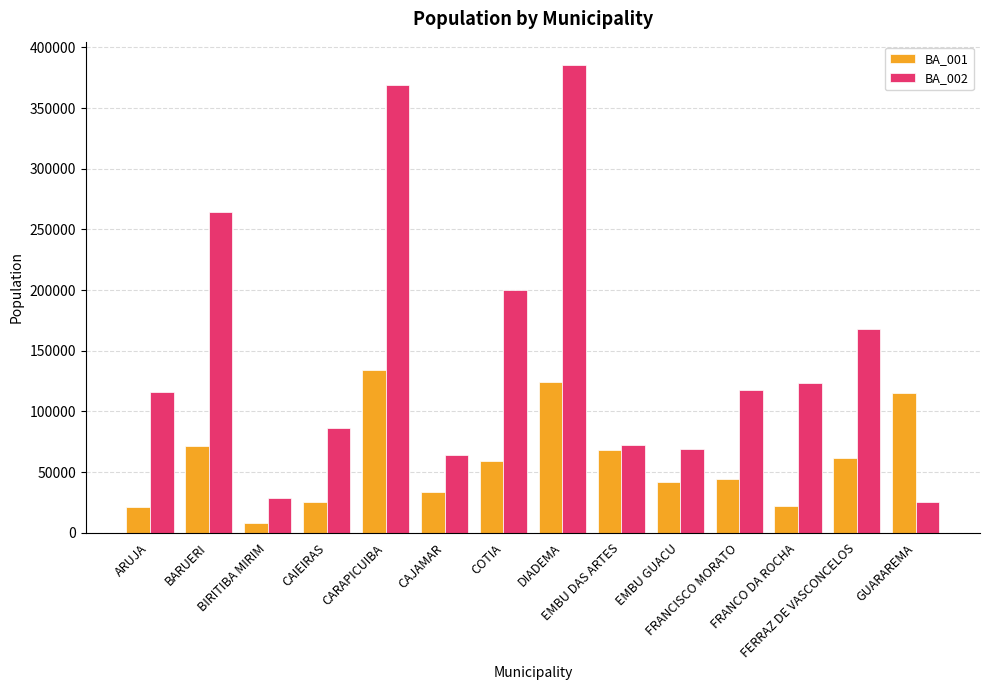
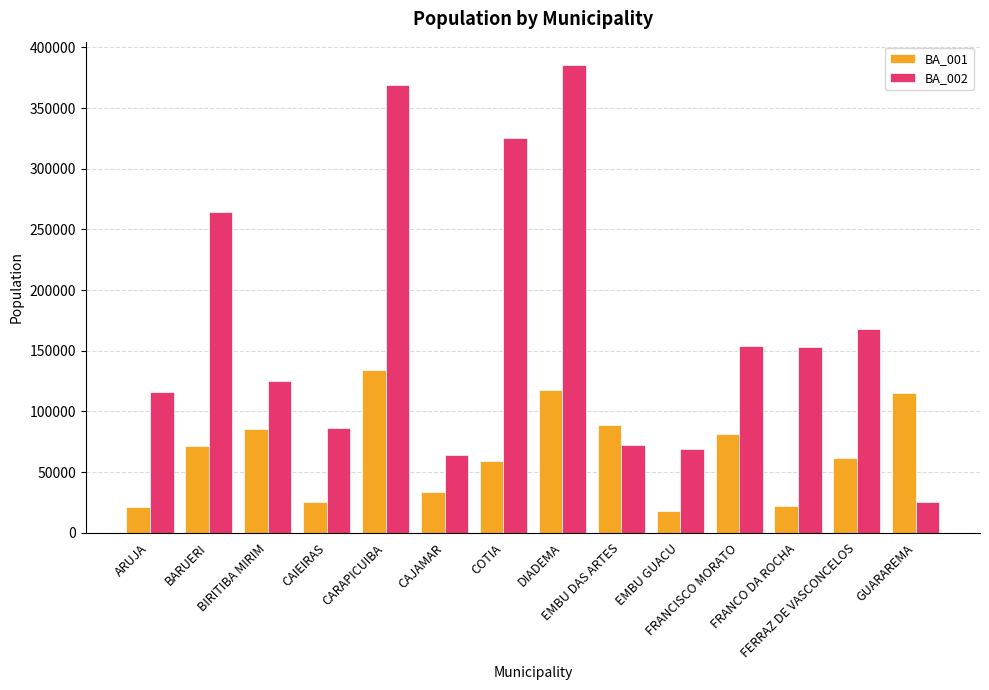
  {
    "BA_001": {
      "ARUJA": 21000,
      "BARUERI": 72000,
-     "BIRITIBA MIRIM": 8000,
+     "BIRITIBA MIRIM": 85000,
      "CAIEIRAS": 25000,
      "CARAPICUIBA": 134000,
      "CAJAMAR": 33000,
      "COTIA": 59000,
-     "DIADEMA": 124000,
-     "EMBU DAS ARTES": 68000,
-     "EMBU GUACU": 42000,
-     "FRANCISCO MORATO": 44000,
+     "DIADEMA": 117000,
+     "EMBU DAS ARTES": 89000,
+     "EMBU GUACU": 18000,
+     "FRANCISCO MORATO": 81000,
      "FRANCO DA ROCHA": 22000,
      "FERRAZ DE VASCONCELOS": 62000,
      "GUARAREMA": 115000
    },
    "BA_002": {
      "ARUJA": 116000,
      "BARUERI": 264000,
-     "BIRITIBA MIRIM": 29000,
+     "BIRITIBA MIRIM": 125000,
      "CAIEIRAS": 86000,
      "CARAPICUIBA": 369000,
      "CAJAMAR": 64000,
-     "COTIA": 200000,
+     "COTIA": 325000,
      "DIADEMA": 386000,
      "EMBU DAS ARTES": 72000,
      "EMBU GUACU": 69000,
-     "FRANCISCO MORATO": 117000,
-     "FRANCO DA ROCHA": 123000,
+     "FRANCISCO MORATO": 154000,
+     "FRANCO DA ROCHA": 153000,
      "FERRAZ DE VASCONCELOS": 168000,
      "GUARAREMA": 26000
    }
  }
